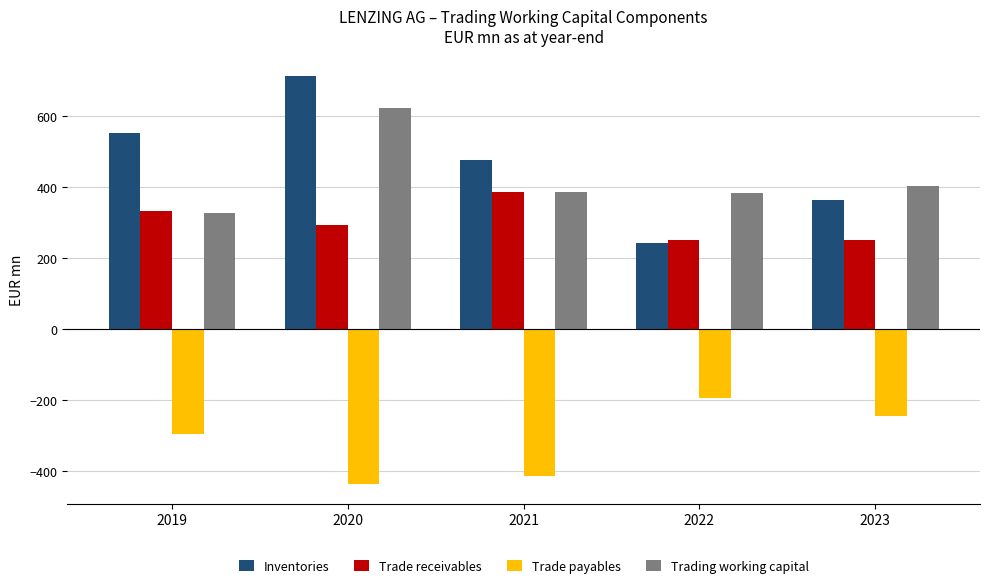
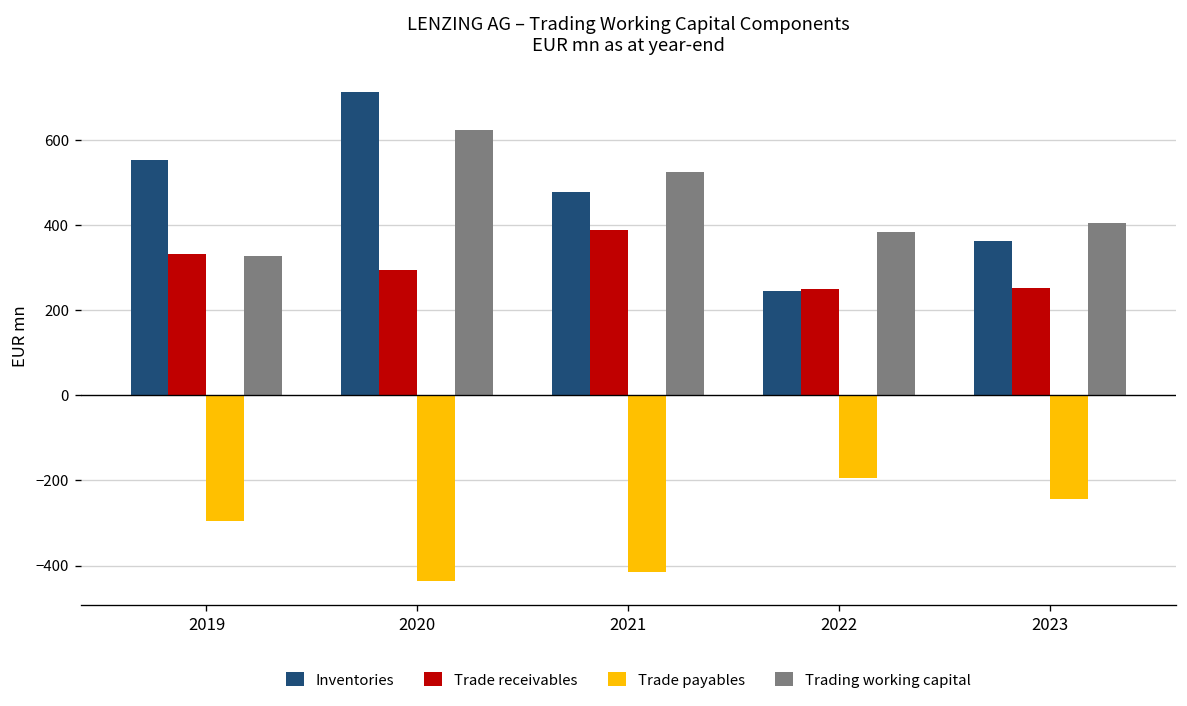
  {
    "Inventories": {
      "2019": 550,
      "2020": 710,
      "2021": 480,
      "2022": 240,
      "2023": 360
    },
    "Trade receivables": {
      "2019": 330,
      "2020": 290,
      "2021": 390,
      "2022": 250,
      "2023": 250
    },
    "Trade payables": {
      "2019": -300,
      "2020": -440,
      "2021": -410,
      "2022": -200,
      "2023": -240
    },
    "Trading working capital": {
      "2019": 330,
      "2020": 620,
-     "2021": 390,
+     "2021": 520,
      "2022": 380,
      "2023": 400
    }
  }
